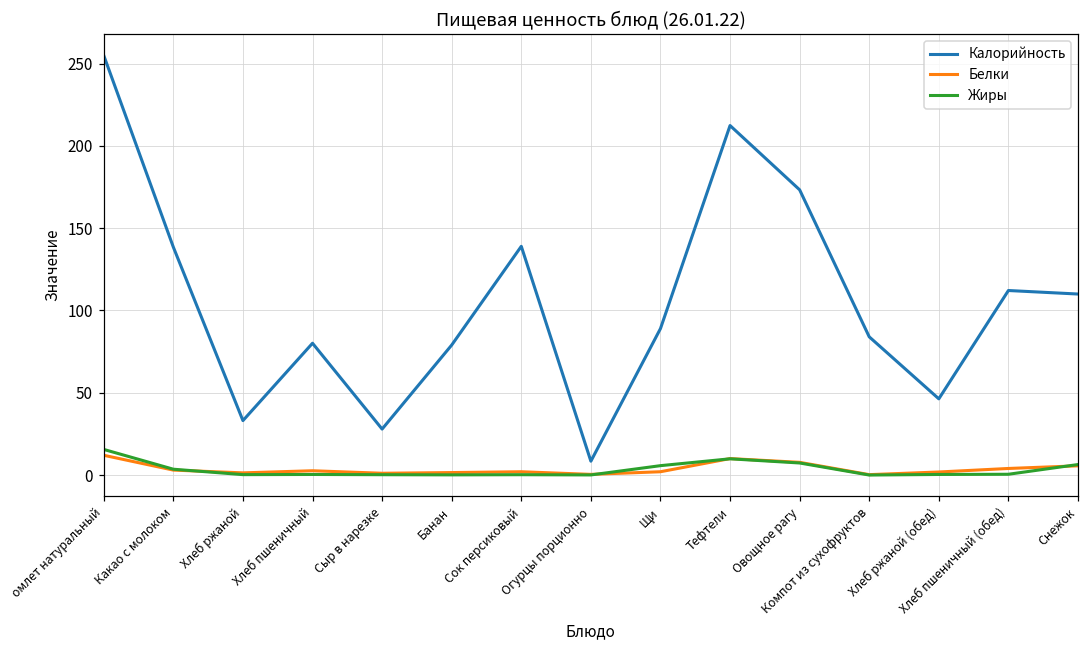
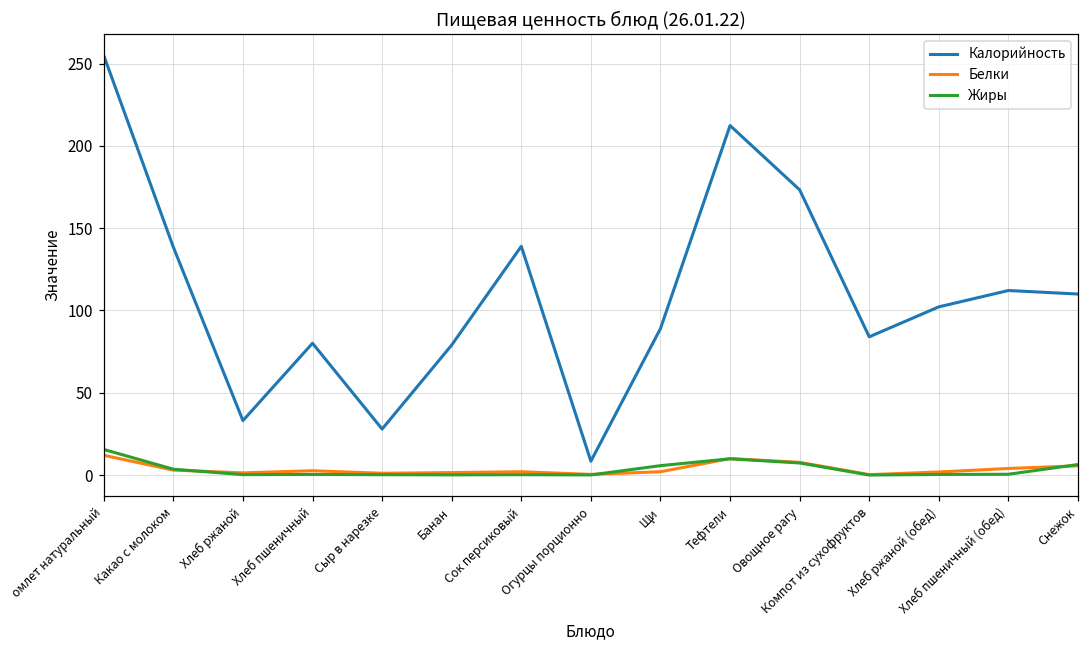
  {
    "Калорийность": {
      "омлет натуральный": 255,
      "Какао с молоком": 139,
      "Хлеб ржаной": 33,
      "Хлеб пшеничный": 80,
      "Сыр в нарезке": 28,
      "Банан": 79,
      "Сок персиковый": 139,
      "Огурцы порционно": 8,
      "Щи": 89,
      "Тефтели": 212,
      "Овощное рагу": 173,
      "Компот из сухофруктов": 84,
-     "Хлеб ржаной (обед)": 46,
+     "Хлеб ржаной (обед)": 102,
      "Хлеб пшеничный (обед)": 112,
      "Снежок": 110
    },
    "Белки": {
      "омлет натуральный": 12,
      "Хлеб пшеничный": 3,
      "Сок персиковый": 2,
      "Щи": 2,
      "Хлеб пшеничный (обед)": 4
    },
    "Жиры": {
      "омлет натуральный": 16,
      "Хлеб пшеничный": 0,
      "Сок персиковый": 0,
      "Щи": 6,
      "Хлеб пшеничный (обед)": 0
    }
  }
